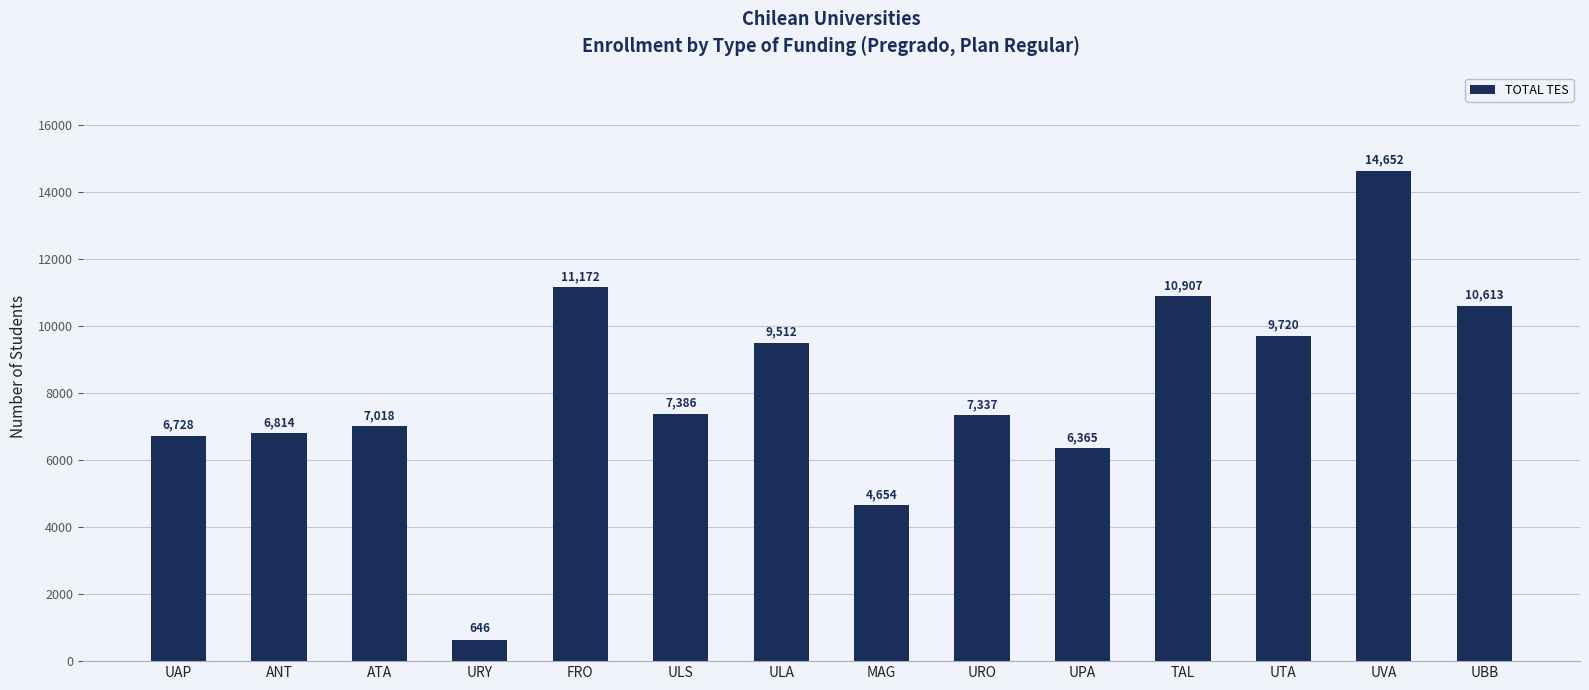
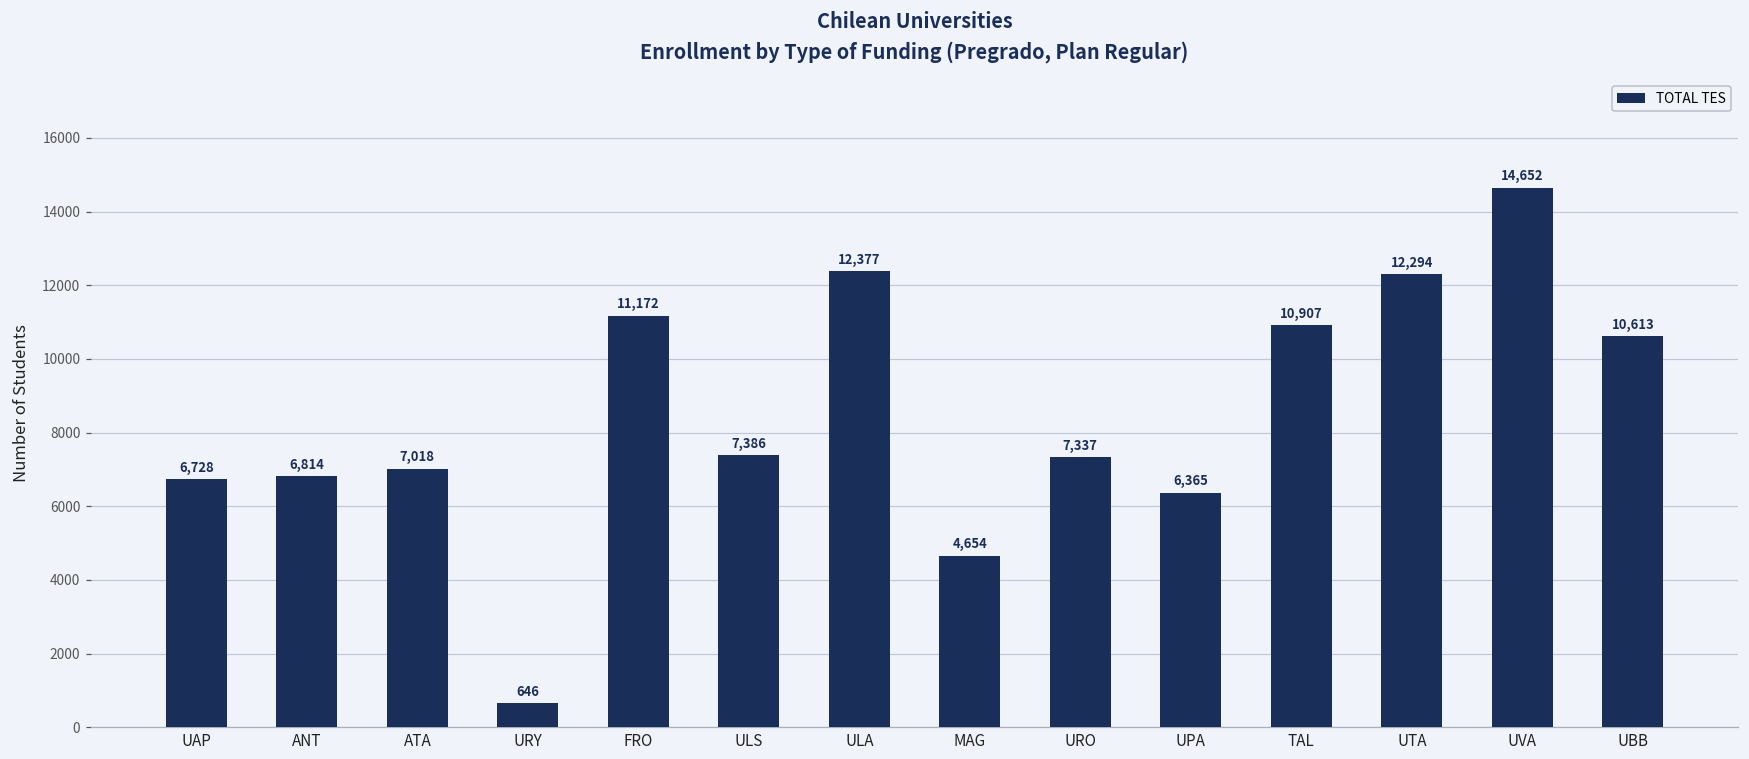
  {
    "UAP": "6,728",
    "ANT": "6,814",
    "ATA": "7,018",
    "URY": "646",
    "FRO": "11,172",
    "ULS": "7,386",
-   "ULA": "9,512",
+   "ULA": "12,377",
    "MAG": "4,654",
    "URO": "7,337",
    "UPA": "6,365",
    "TAL": "10,907",
-   "UTA": "9,720",
+   "UTA": "12,294",
    "UVA": "14,652",
    "UBB": "10,613"
  }
